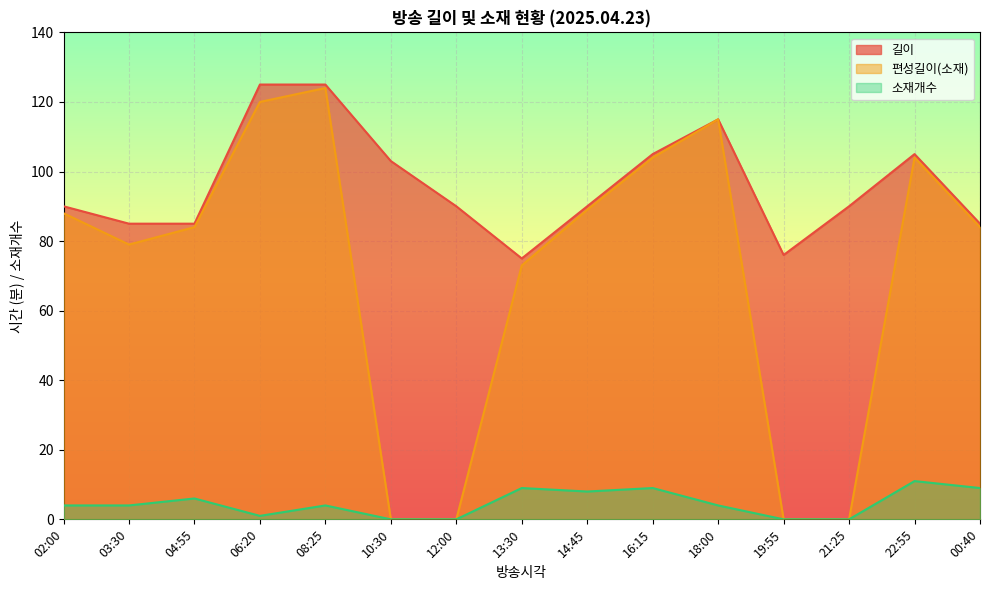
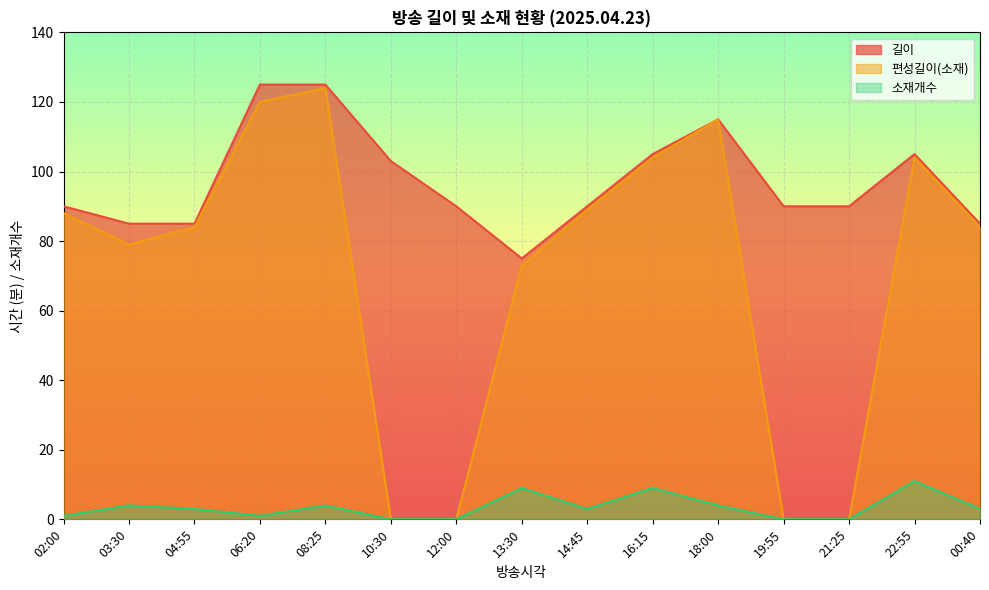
  {
    "길이": {
      "02:00": 90,
      "03:30": 85,
      "04:55": 85,
      "06:20": 125,
      "08:25": 125,
      "10:30": 103,
      "12:00": 90,
      "13:30": 75,
      "14:45": 90,
      "16:15": 105,
-     "19:55": 76,
+     "19:55": 90,
      "21:25": 90,
      "22:55": 105,
      "00:40": 85
    },
    "편성길이(소재)": {
      "02:00": 88,
      "03:30": 79,
      "04:55": 84,
      "06:20": 120,
      "08:25": 124,
      "13:30": 73,
      "14:45": 89,
      "16:15": 104,
      "22:55": 104,
      "00:40": 84
    },
    "소재개수": {
-     "02:00": 4,
+     "02:00": 1,
      "03:30": 4,
-     "04:55": 6,
+     "04:55": 3,
      "06:20": 1,
      "08:25": 4,
      "13:30": 9,
-     "14:45": 8,
+     "14:45": 3,
      "16:15": 9,
      "18:00": 4,
      "22:55": 11,
-     "00:40": 9
+     "00:40": 3
    }
  }
